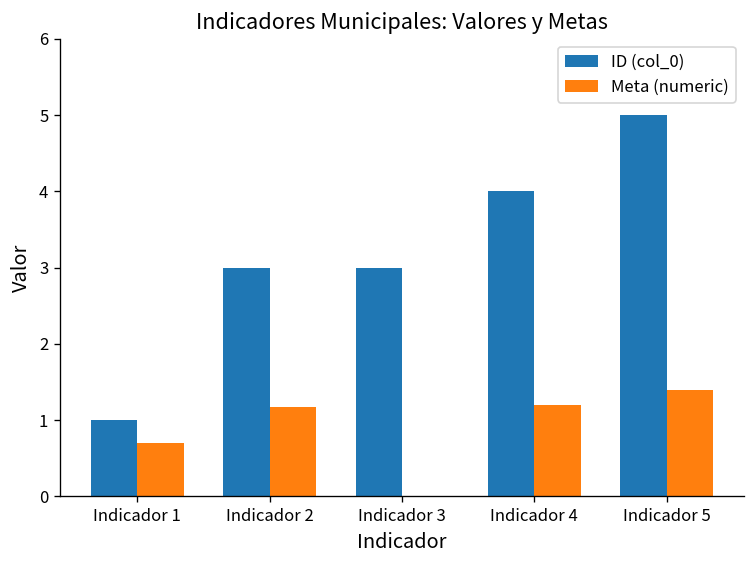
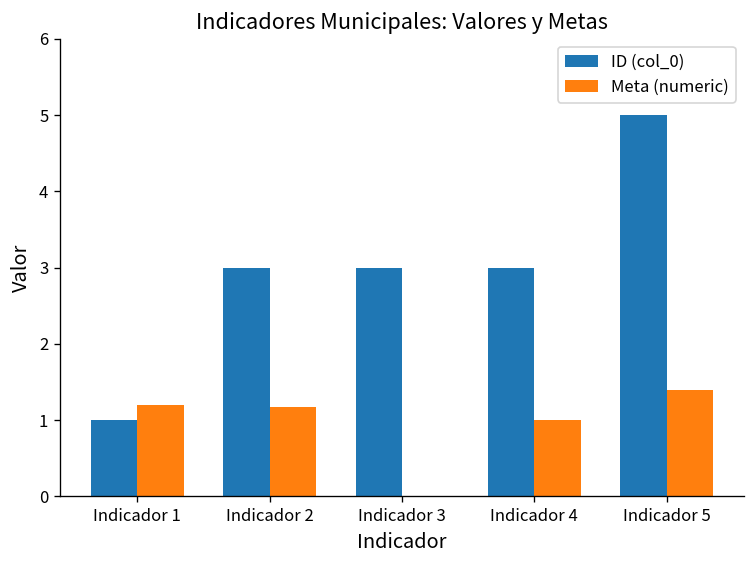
  {
    "ID (col_0)": {
      "Indicador 1": 1,
      "Indicador 2": 3,
      "Indicador 3": 3,
-     "Indicador 4": 4,
+     "Indicador 4": 3,
      "Indicador 5": 5
    },
    "Meta (numeric)": {
-     "Indicador 1": 0.7,
+     "Indicador 1": 1.2,
      "Indicador 2": 1.2,
-     "Indicador 4": 1.2,
+     "Indicador 4": 1.0,
      "Indicador 5": 1.4
    }
  }
